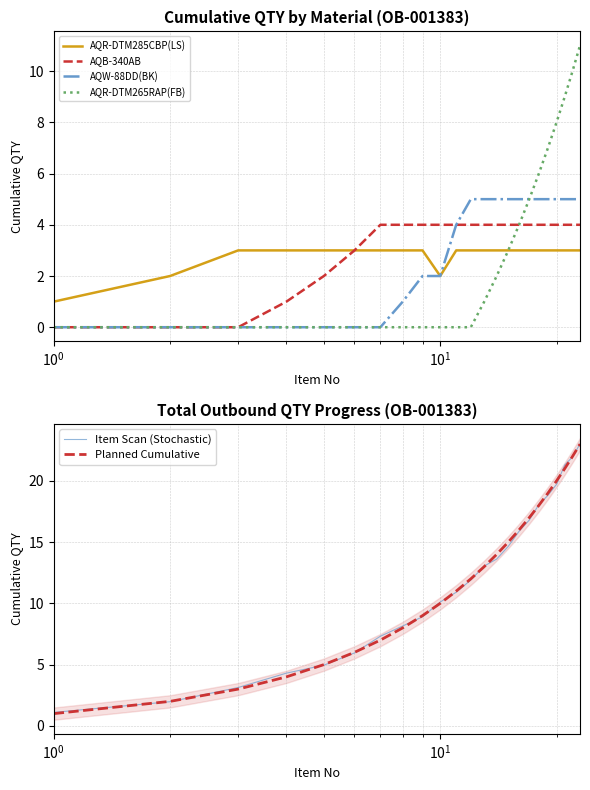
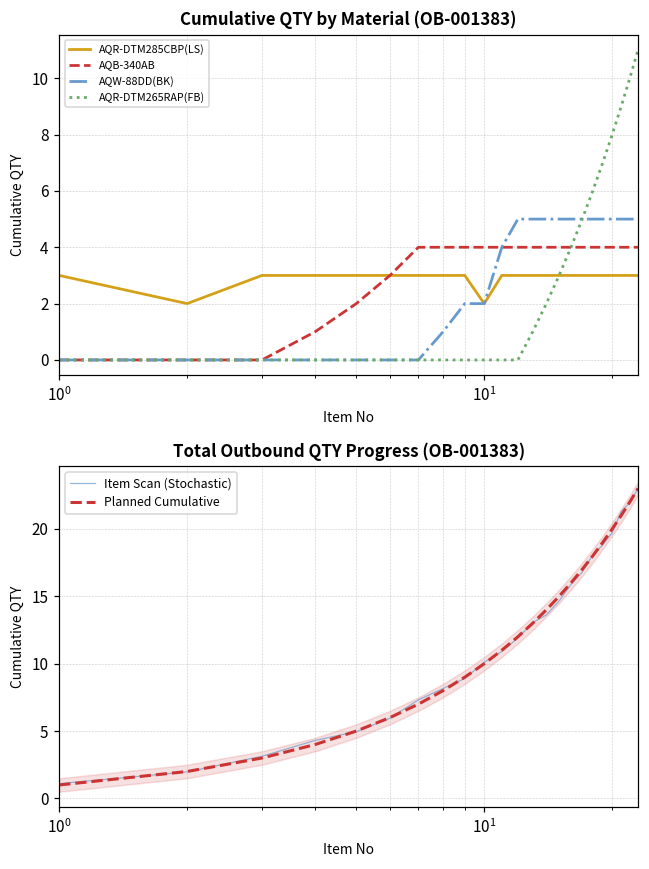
  {
    "Cumulative QTY by Material (OB-001383)": {
      "AQR-DTM285CBP(LS)": {
-       "10^0": 1
+       "10^0": 3
      },
      "AQB-340AB": {
        "10^1": 4
      },
      "AQR-DTM265RAP(FB)": {
        "10^1": 0
      }
    }
  }
